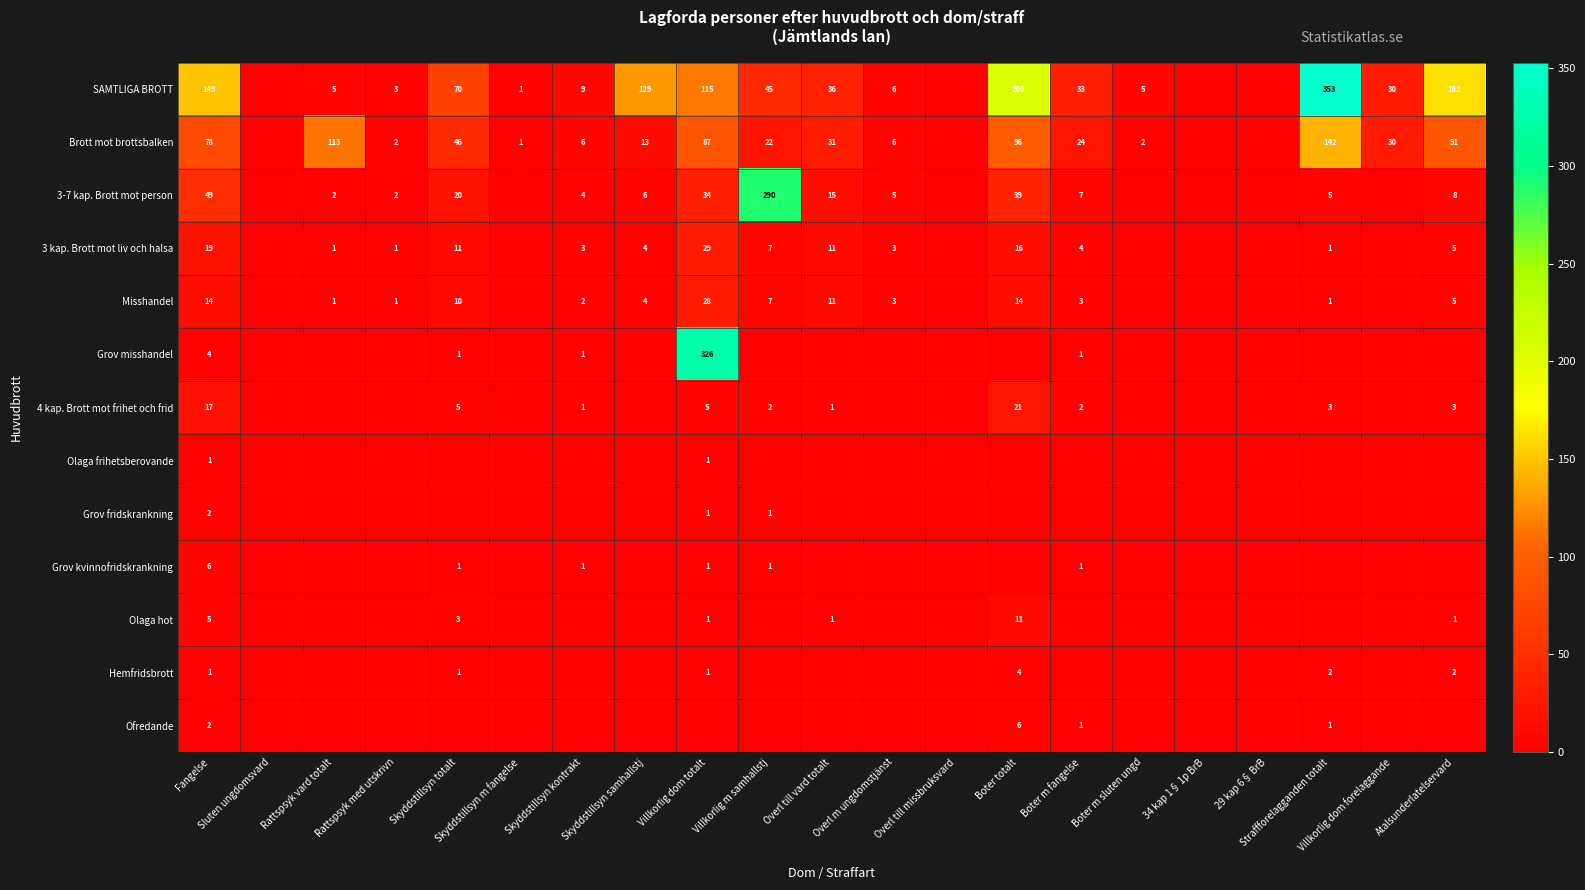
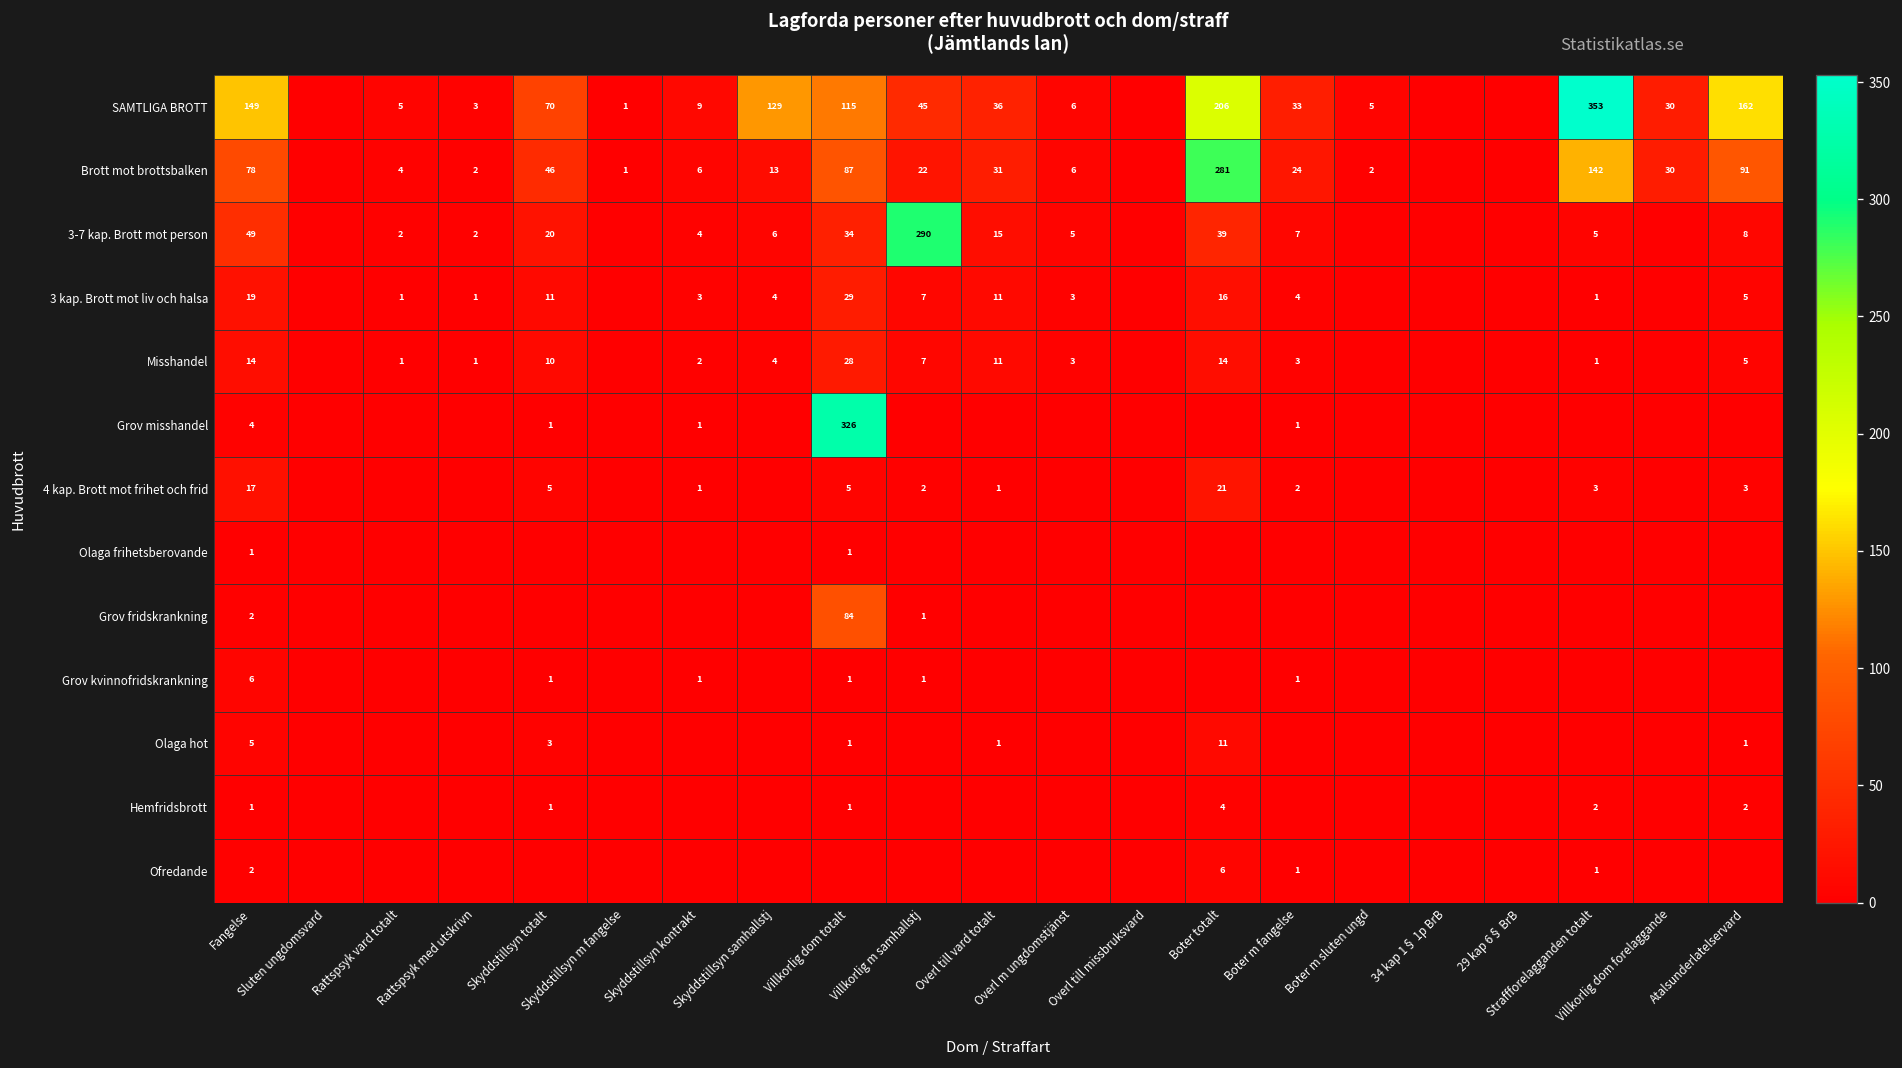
  {
    "SAMTLIGA BROTT": {
      "Fangelse": 149,
      "Rattspsyk vard totalt": 5,
      "Rattspsyk med utskrivn": 3,
      "Skyddstillsyn totalt": 70,
      "Skyddstillsyn m fangelse": 1,
      "Skyddstillsyn kontrakt": 9,
      "Skyddstillsyn samhallstj": 129,
      "Villkorlig dom totalt": 115,
      "Villkorlig m samhallstj": 45,
      "Overl till vard totalt": 36,
      "Overl m ungdomstjänst": 6,
      "Boter totalt": 206,
      "Boter m fangelse": 33,
      "Boter m sluten ungd": 5,
      "Straffforelagganden totalt": 353,
      "Villkorlig dom forelaggande": 30,
      "Atalsunderlatelservard": 162
    },
    "Brott mot brottsbalken": {
      "Fangelse": 78,
-     "Rattspsyk vard totalt": 113,
+     "Rattspsyk vard totalt": 4,
      "Rattspsyk med utskrivn": 2,
      "Skyddstillsyn totalt": 46,
      "Skyddstillsyn m fangelse": 1,
      "Skyddstillsyn kontrakt": 6,
      "Skyddstillsyn samhallstj": 13,
      "Villkorlig dom totalt": 87,
      "Villkorlig m samhallstj": 22,
      "Overl till vard totalt": 31,
      "Overl m ungdomstjänst": 6,
-     "Boter totalt": 96,
+     "Boter totalt": 281,
      "Boter m fangelse": 24,
      "Boter m sluten ungd": 2,
      "Straffforelagganden totalt": 142,
      "Villkorlig dom forelaggande": 30,
      "Atalsunderlatelservard": 91
    },
    "3-7 kap. Brott mot person": {
      "Fangelse": 49,
      "Rattspsyk vard totalt": 2,
      "Rattspsyk med utskrivn": 2,
      "Skyddstillsyn totalt": 20,
      "Skyddstillsyn kontrakt": 4,
      "Skyddstillsyn samhallstj": 6,
      "Villkorlig dom totalt": 34,
      "Villkorlig m samhallstj": 290,
      "Overl till vard totalt": 15,
      "Overl m ungdomstjänst": 5,
      "Boter totalt": 39,
      "Boter m fangelse": 7,
      "Straffforelagganden totalt": 5,
      "Atalsunderlatelservard": 8
    },
    "3 kap. Brott mot liv och halsa": {
      "Fangelse": 19,
      "Rattspsyk vard totalt": 1,
      "Rattspsyk med utskrivn": 1,
      "Skyddstillsyn totalt": 11,
      "Skyddstillsyn kontrakt": 3,
      "Skyddstillsyn samhallstj": 4,
      "Villkorlig dom totalt": 29,
      "Villkorlig m samhallstj": 7,
      "Overl till vard totalt": 11,
      "Overl m ungdomstjänst": 3,
      "Boter totalt": 16,
      "Boter m fangelse": 4,
      "Straffforelagganden totalt": 1,
      "Atalsunderlatelservard": 5
    },
    "Misshandel": {
      "Fangelse": 14,
      "Rattspsyk vard totalt": 1,
      "Rattspsyk med utskrivn": 1,
      "Skyddstillsyn totalt": 10,
      "Skyddstillsyn kontrakt": 2,
      "Skyddstillsyn samhallstj": 4,
      "Villkorlig dom totalt": 28,
      "Villkorlig m samhallstj": 7,
      "Overl till vard totalt": 11,
      "Overl m ungdomstjänst": 3,
      "Boter totalt": 14,
      "Boter m fangelse": 3,
      "Straffforelagganden totalt": 1,
      "Atalsunderlatelservard": 5
    },
    "Grov misshandel": {
      "Fangelse": 4,
      "Skyddstillsyn totalt": 1,
      "Skyddstillsyn kontrakt": 1,
      "Villkorlig dom totalt": 326,
      "Boter m fangelse": 1
    },
    "4 kap. Brott mot frihet och frid": {
      "Fangelse": 17,
      "Skyddstillsyn totalt": 5,
      "Skyddstillsyn kontrakt": 1,
      "Villkorlig dom totalt": 5,
      "Villkorlig m samhallstj": 2,
      "Overl till vard totalt": 1,
      "Boter totalt": 21,
      "Boter m fangelse": 2,
      "Straffforelagganden totalt": 3,
      "Atalsunderlatelservard": 3
    },
    "Olaga frihetsberovande": {
      "Fangelse": 1,
      "Villkorlig dom totalt": 1
    },
    "Grov fridskrankning": {
      "Fangelse": 2,
-     "Villkorlig dom totalt": 1,
+     "Villkorlig dom totalt": 84,
      "Villkorlig m samhallstj": 1
    },
    "Grov kvinnofridskrankning": {
      "Fangelse": 6,
      "Skyddstillsyn totalt": 1,
      "Skyddstillsyn kontrakt": 1,
      "Villkorlig dom totalt": 1,
      "Villkorlig m samhallstj": 1,
      "Boter m fangelse": 1
    },
    "Olaga hot": {
      "Fangelse": 5,
      "Skyddstillsyn totalt": 3,
      "Villkorlig dom totalt": 1,
      "Overl till vard totalt": 1,
      "Boter totalt": 11,
      "Atalsunderlatelservard": 1
    },
    "Hemfridsbrott": {
      "Fangelse": 1,
      "Skyddstillsyn totalt": 1,
      "Villkorlig dom totalt": 1,
      "Boter totalt": 4,
      "Straffforelagganden totalt": 2,
      "Atalsunderlatelservard": 2
    },
    "Ofredande": {
      "Fangelse": 2,
      "Boter totalt": 6,
      "Boter m fangelse": 1,
      "Straffforelagganden totalt": 1
    }
  }
